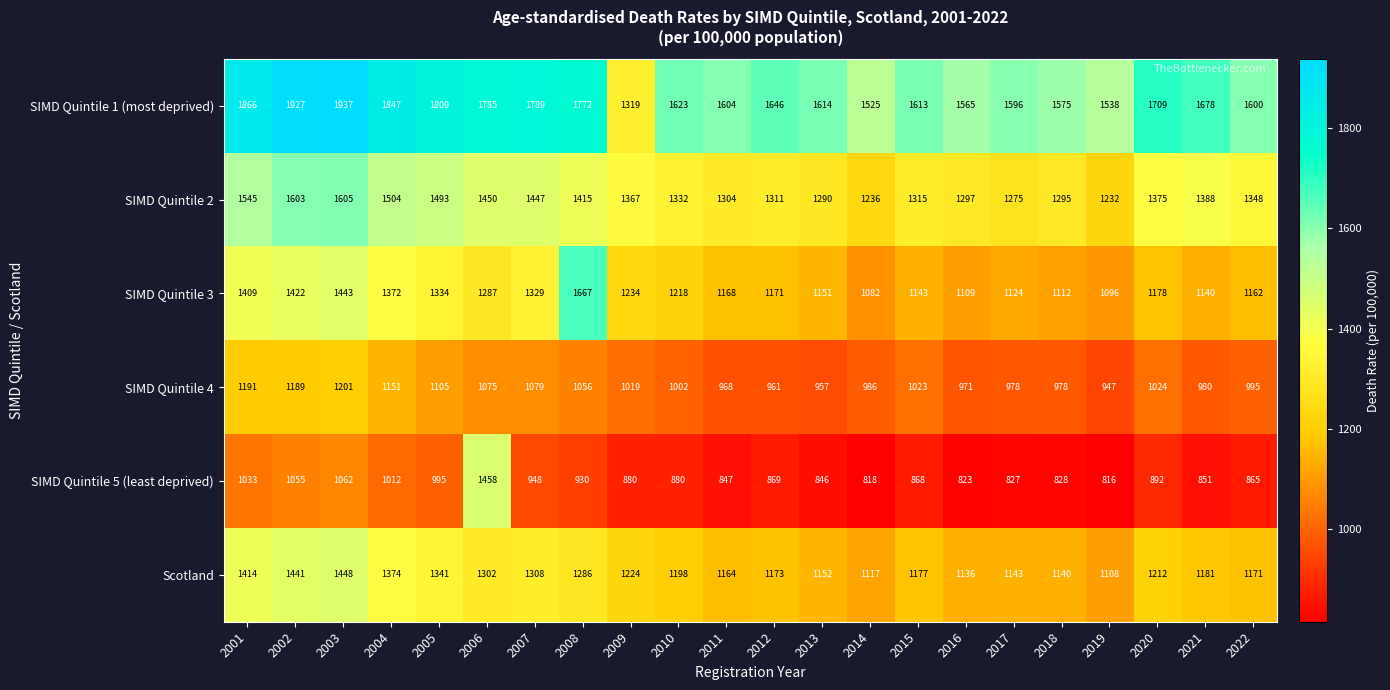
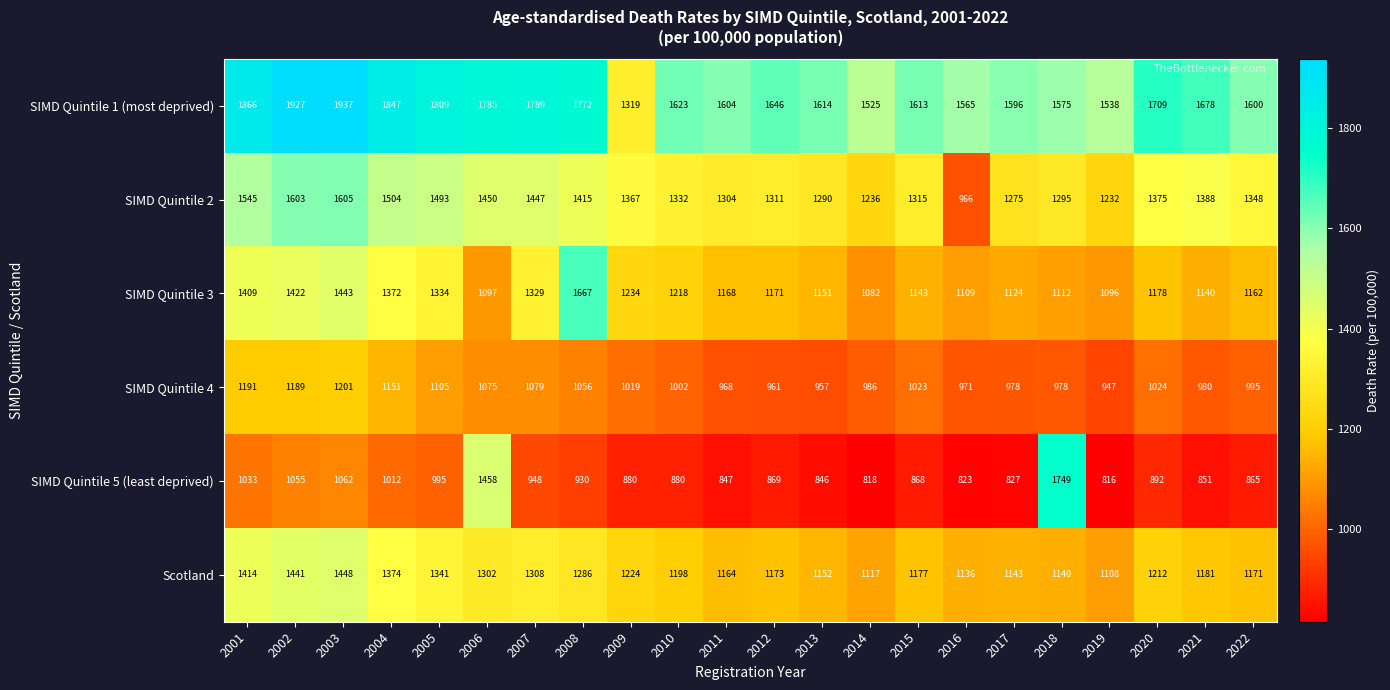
  {
    "SIMD Quintile 1 (most deprived)": {
      "2001": 1866,
      "2002": 1927,
      "2003": 1937,
      "2004": 1847,
      "2005": 1809,
      "2006": 1785,
      "2007": 1789,
      "2008": 1772,
      "2009": 1319,
      "2010": 1623,
      "2011": 1604,
      "2012": 1646,
      "2013": 1614,
      "2014": 1525,
      "2015": 1613,
      "2016": 1565,
      "2017": 1596,
      "2018": 1575,
      "2019": 1538,
      "2020": 1709,
      "2022": 1600
    },
    "SIMD Quintile 2": {
      "2001": 1545,
      "2002": 1603,
      "2003": 1605,
      "2004": 1504,
      "2005": 1493,
      "2006": 1450,
      "2007": 1447,
      "2008": 1415,
      "2009": 1367,
      "2010": 1332,
      "2011": 1304,
      "2012": 1311,
      "2013": 1290,
      "2014": 1236,
      "2015": 1315,
-     "2016": 1297,
+     "2016": 966,
      "2017": 1275,
      "2018": 1295,
      "2019": 1232,
      "2020": 1375,
      "2021": 1388,
      "2022": 1348
    },
    "SIMD Quintile 3": {
      "2001": 1409,
      "2002": 1422,
      "2003": 1443,
      "2004": 1372,
      "2005": 1334,
-     "2006": 1287,
+     "2006": 1097,
      "2007": 1329,
      "2008": 1667,
      "2009": 1234,
      "2010": 1218,
      "2011": 1168,
      "2012": 1171,
      "2013": 1151,
      "2014": 1082,
      "2015": 1143,
      "2016": 1109,
      "2017": 1124,
      "2018": 1112,
      "2019": 1096,
      "2020": 1178,
      "2021": 1140,
      "2022": 1162
    },
    "SIMD Quintile 4": {
      "2001": 1191,
      "2002": 1189,
      "2003": 1201,
      "2004": 1151,
      "2005": 1105,
      "2006": 1075,
      "2007": 1079,
      "2008": 1056,
      "2009": 1019,
      "2010": 1002,
      "2011": 968,
      "2012": 961,
      "2013": 957,
      "2014": 986,
      "2015": 1023,
      "2016": 971,
      "2017": 978,
      "2018": 978,
      "2019": 947,
      "2020": 1024,
      "2021": 980,
      "2022": 995
    },
    "SIMD Quintile 5 (least deprived)": {
      "2001": 1033,
      "2002": 1055,
      "2003": 1062,
      "2004": 1012,
      "2005": 995,
      "2006": 1458,
      "2007": 948,
      "2008": 930,
      "2009": 880,
      "2010": 880,
      "2011": 847,
      "2012": 869,
      "2013": 846,
      "2014": 818,
      "2015": 868,
      "2016": 823,
      "2017": 827,
-     "2018": 828,
+     "2018": 1749,
      "2019": 816,
      "2020": 892,
      "2021": 851,
      "2022": 865
    },
    "Scotland": {
      "2001": 1414,
      "2002": 1441,
      "2003": 1448,
      "2004": 1374,
      "2005": 1341,
      "2006": 1302,
      "2007": 1308,
      "2008": 1286,
      "2009": 1224,
      "2010": 1198,
      "2011": 1164,
      "2012": 1173,
      "2013": 1152,
      "2014": 1117,
      "2015": 1177,
      "2016": 1136,
      "2017": 1143,
      "2018": 1140,
      "2019": 1108,
      "2020": 1212,
      "2021": 1181,
      "2022": 1171
    }
  }
